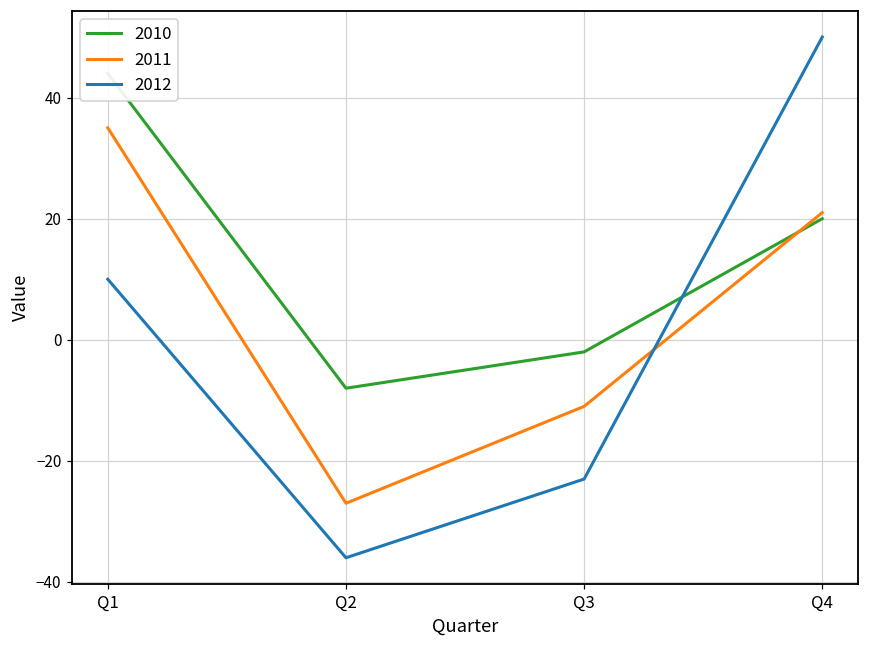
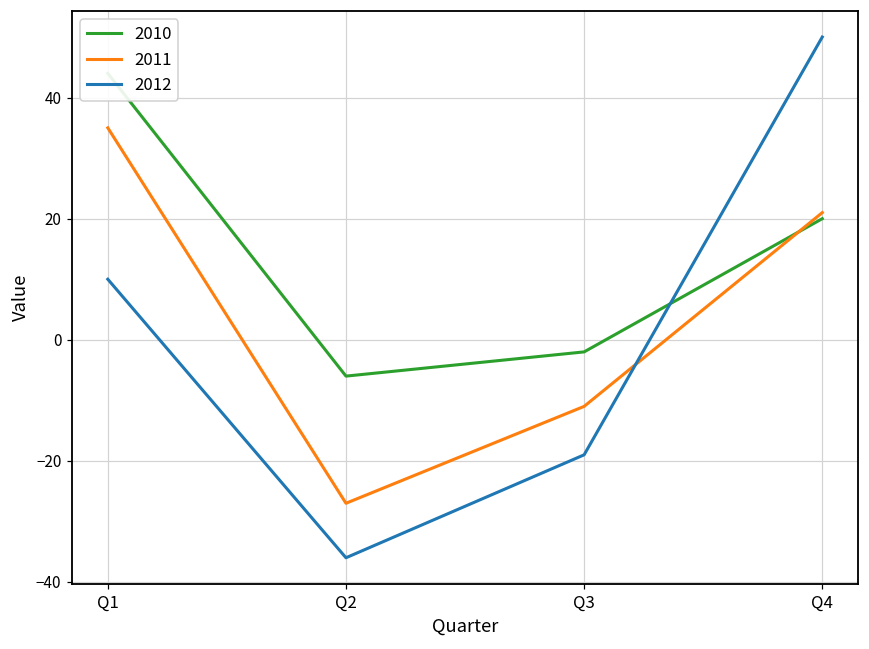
  {
    "2010": {
-     "Q2": -8,
+     "Q2": -6,
      "Q3": -2,
      "Q4": 20
    },
    "2011": {
      "Q1": 35,
      "Q2": -27,
      "Q3": -11,
      "Q4": 21
    },
    "2012": {
      "Q1": 10,
      "Q2": -36,
-     "Q3": -23,
+     "Q3": -19,
      "Q4": 50
    }
  }
